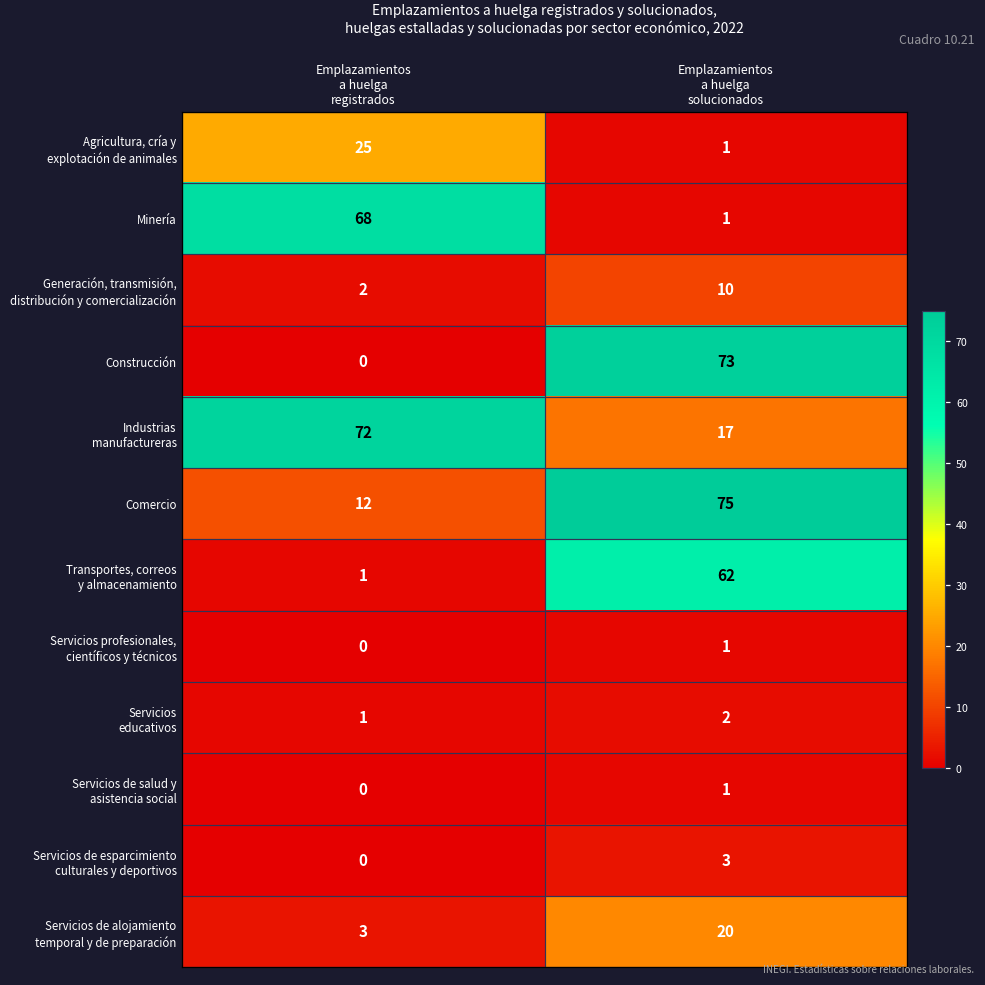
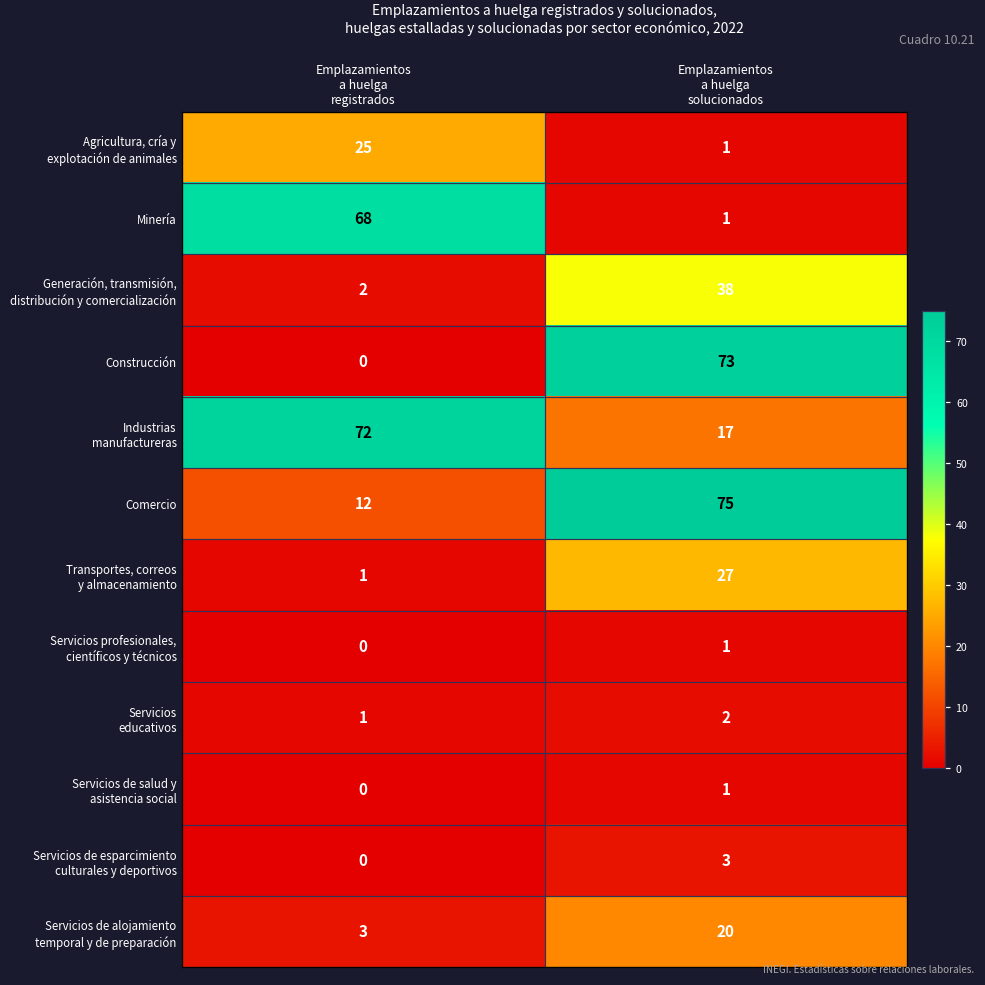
  {
    "Agricultura, cría y explotación de animales": {
      "Emplazamientos a huelga registrados": 25,
      "Emplazamientos a huelga solucionados": 1
    },
    "Minería": {
      "Emplazamientos a huelga registrados": 68,
      "Emplazamientos a huelga solucionados": 1
    },
    "Generación, transmisión, distribución y comercialización": {
      "Emplazamientos a huelga registrados": 2,
-     "Emplazamientos a huelga solucionados": 10
+     "Emplazamientos a huelga solucionados": 38
    },
    "Construcción": {
      "Emplazamientos a huelga registrados": 0,
      "Emplazamientos a huelga solucionados": 73
    },
    "Industrias manufactureras": {
      "Emplazamientos a huelga registrados": 72,
      "Emplazamientos a huelga solucionados": 17
    },
    "Comercio": {
      "Emplazamientos a huelga registrados": 12,
      "Emplazamientos a huelga solucionados": 75
    },
    "Transportes, correos y almacenamiento": {
      "Emplazamientos a huelga registrados": 1,
-     "Emplazamientos a huelga solucionados": 62
+     "Emplazamientos a huelga solucionados": 27
    },
    "Servicios profesionales, científicos y técnicos": {
      "Emplazamientos a huelga registrados": 0,
      "Emplazamientos a huelga solucionados": 1
    },
    "Servicios educativos": {
      "Emplazamientos a huelga registrados": 1,
      "Emplazamientos a huelga solucionados": 2
    },
    "Servicios de salud y asistencia social": {
      "Emplazamientos a huelga registrados": 0,
      "Emplazamientos a huelga solucionados": 1
    },
    "Servicios de esparcimiento culturales y deportivos": {
      "Emplazamientos a huelga registrados": 0,
      "Emplazamientos a huelga solucionados": 3
    },
    "Servicios de alojamiento temporal y de preparación": {
      "Emplazamientos a huelga registrados": 3,
      "Emplazamientos a huelga solucionados": 20
    }
  }
